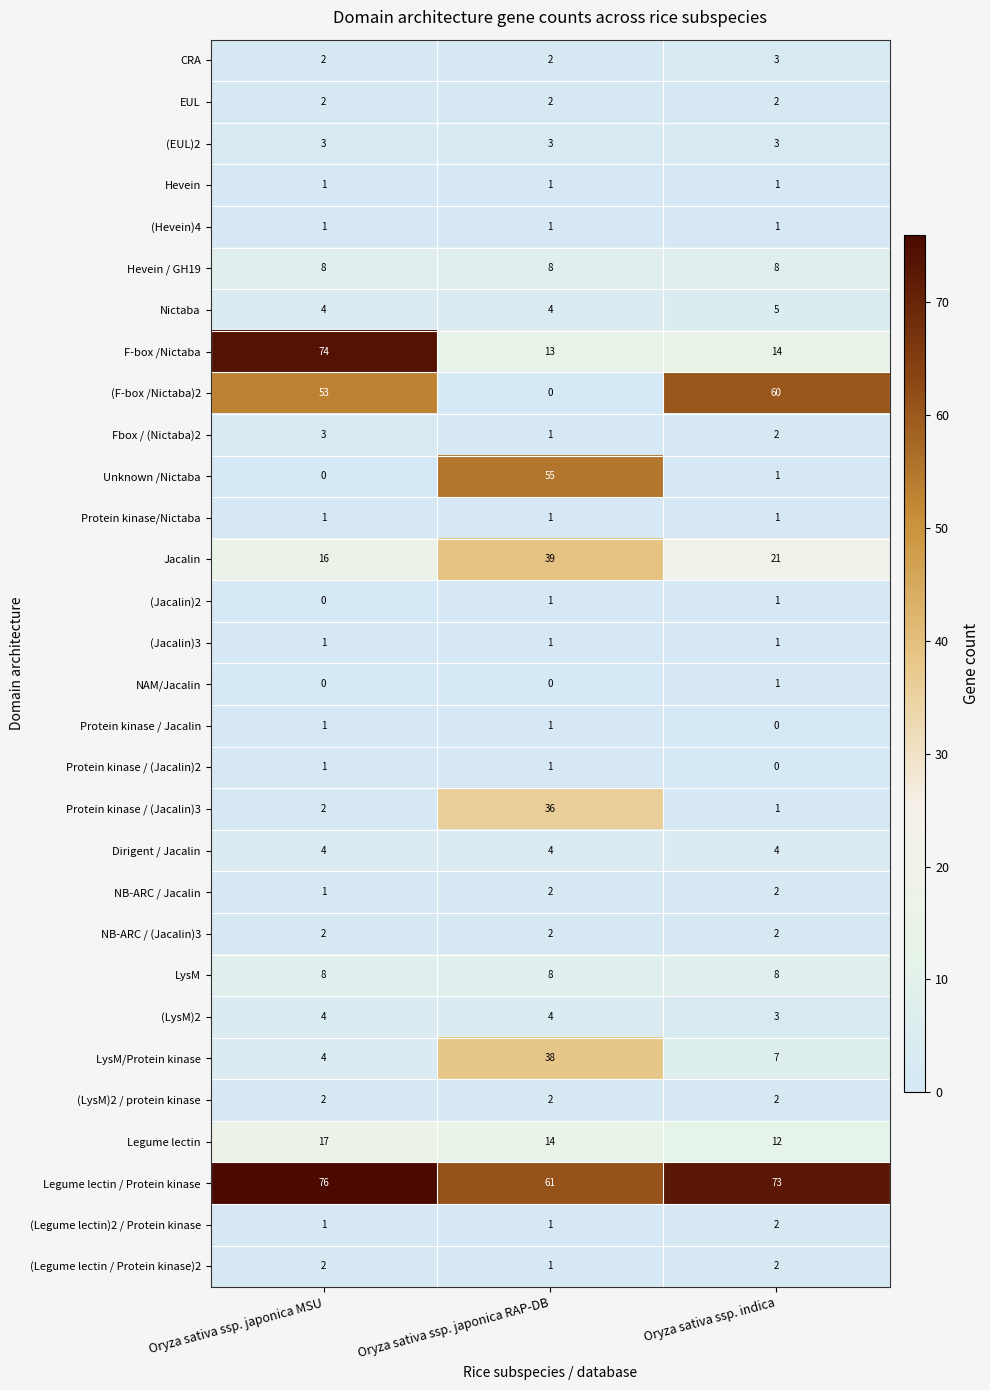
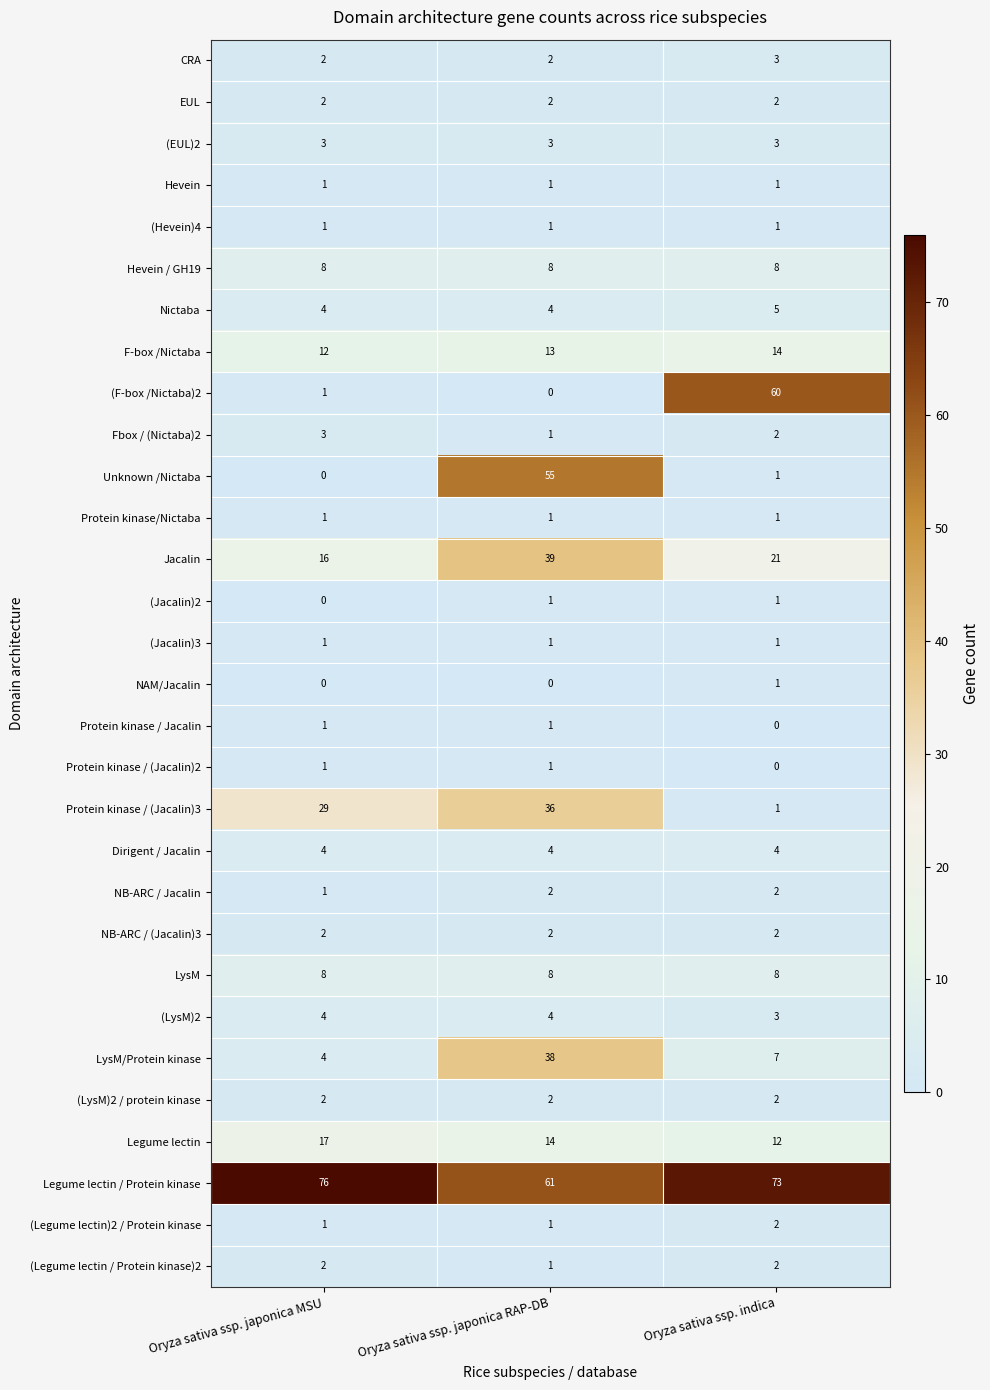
  {
    "CRA": {
      "Oryza sativa ssp. japonica MSU": 2,
      "Oryza sativa ssp. japonica RAP-DB": 2,
      "Oryza sativa ssp. indica": 3
    },
    "EUL": {
      "Oryza sativa ssp. japonica MSU": 2,
      "Oryza sativa ssp. japonica RAP-DB": 2,
      "Oryza sativa ssp. indica": 2
    },
    "(EUL)2": {
      "Oryza sativa ssp. japonica MSU": 3,
      "Oryza sativa ssp. japonica RAP-DB": 3,
      "Oryza sativa ssp. indica": 3
    },
    "Hevein": {
      "Oryza sativa ssp. japonica MSU": 1,
      "Oryza sativa ssp. japonica RAP-DB": 1,
      "Oryza sativa ssp. indica": 1
    },
    "(Hevein)4": {
      "Oryza sativa ssp. japonica MSU": 1,
      "Oryza sativa ssp. japonica RAP-DB": 1,
      "Oryza sativa ssp. indica": 1
    },
    "Hevein / GH19": {
      "Oryza sativa ssp. japonica MSU": 8,
      "Oryza sativa ssp. japonica RAP-DB": 8,
      "Oryza sativa ssp. indica": 8
    },
    "Nictaba": {
      "Oryza sativa ssp. japonica MSU": 4,
      "Oryza sativa ssp. japonica RAP-DB": 4,
      "Oryza sativa ssp. indica": 5
    },
    "F-box /Nictaba": {
-     "Oryza sativa ssp. japonica MSU": 74,
+     "Oryza sativa ssp. japonica MSU": 12,
      "Oryza sativa ssp. japonica RAP-DB": 13,
      "Oryza sativa ssp. indica": 14
    },
    "(F-box /Nictaba)2": {
-     "Oryza sativa ssp. japonica MSU": 53,
+     "Oryza sativa ssp. japonica MSU": 1,
      "Oryza sativa ssp. japonica RAP-DB": 0,
      "Oryza sativa ssp. indica": 60
    },
    "Fbox / (Nictaba)2": {
      "Oryza sativa ssp. japonica MSU": 3,
      "Oryza sativa ssp. japonica RAP-DB": 1,
      "Oryza sativa ssp. indica": 2
    },
    "Unknown /Nictaba": {
      "Oryza sativa ssp. japonica MSU": 0,
      "Oryza sativa ssp. japonica RAP-DB": 55,
      "Oryza sativa ssp. indica": 1
    },
    "Protein kinase/Nictaba": {
      "Oryza sativa ssp. japonica MSU": 1,
      "Oryza sativa ssp. japonica RAP-DB": 1,
      "Oryza sativa ssp. indica": 1
    },
    "Jacalin": {
      "Oryza sativa ssp. japonica MSU": 16,
      "Oryza sativa ssp. japonica RAP-DB": 39,
      "Oryza sativa ssp. indica": 21
    },
    "(Jacalin)2": {
      "Oryza sativa ssp. japonica MSU": 0,
      "Oryza sativa ssp. japonica RAP-DB": 1,
      "Oryza sativa ssp. indica": 1
    },
    "(Jacalin)3": {
      "Oryza sativa ssp. japonica MSU": 1,
      "Oryza sativa ssp. japonica RAP-DB": 1,
      "Oryza sativa ssp. indica": 1
    },
    "NAM/Jacalin": {
      "Oryza sativa ssp. japonica MSU": 0,
      "Oryza sativa ssp. japonica RAP-DB": 0,
      "Oryza sativa ssp. indica": 1
    },
    "Protein kinase / Jacalin": {
      "Oryza sativa ssp. japonica MSU": 1,
      "Oryza sativa ssp. japonica RAP-DB": 1,
      "Oryza sativa ssp. indica": 0
    },
    "Protein kinase / (Jacalin)2": {
      "Oryza sativa ssp. japonica MSU": 1,
      "Oryza sativa ssp. japonica RAP-DB": 1,
      "Oryza sativa ssp. indica": 0
    },
    "Protein kinase / (Jacalin)3": {
-     "Oryza sativa ssp. japonica MSU": 2,
+     "Oryza sativa ssp. japonica MSU": 29,
      "Oryza sativa ssp. japonica RAP-DB": 36,
      "Oryza sativa ssp. indica": 1
    },
    "Dirigent / Jacalin": {
      "Oryza sativa ssp. japonica MSU": 4,
      "Oryza sativa ssp. japonica RAP-DB": 4,
      "Oryza sativa ssp. indica": 4
    },
    "NB-ARC / Jacalin": {
      "Oryza sativa ssp. japonica MSU": 1,
      "Oryza sativa ssp. japonica RAP-DB": 2,
      "Oryza sativa ssp. indica": 2
    },
    "NB-ARC / (Jacalin)3": {
      "Oryza sativa ssp. japonica MSU": 2,
      "Oryza sativa ssp. japonica RAP-DB": 2,
      "Oryza sativa ssp. indica": 2
    },
    "LysM": {
      "Oryza sativa ssp. japonica MSU": 8,
      "Oryza sativa ssp. japonica RAP-DB": 8,
      "Oryza sativa ssp. indica": 8
    },
    "(LysM)2": {
      "Oryza sativa ssp. japonica MSU": 4,
      "Oryza sativa ssp. japonica RAP-DB": 4,
      "Oryza sativa ssp. indica": 3
    },
    "LysM/Protein kinase": {
      "Oryza sativa ssp. japonica MSU": 4,
      "Oryza sativa ssp. japonica RAP-DB": 38,
      "Oryza sativa ssp. indica": 7
    },
    "(LysM)2 / protein kinase": {
      "Oryza sativa ssp. japonica MSU": 2,
      "Oryza sativa ssp. japonica RAP-DB": 2,
      "Oryza sativa ssp. indica": 2
    },
    "Legume lectin": {
      "Oryza sativa ssp. japonica MSU": 17,
      "Oryza sativa ssp. japonica RAP-DB": 14,
      "Oryza sativa ssp. indica": 12
    },
    "Legume lectin / Protein kinase": {
      "Oryza sativa ssp. japonica MSU": 76,
      "Oryza sativa ssp. japonica RAP-DB": 61,
      "Oryza sativa ssp. indica": 73
    },
    "(Legume lectin)2 / Protein kinase": {
      "Oryza sativa ssp. japonica MSU": 1,
      "Oryza sativa ssp. japonica RAP-DB": 1,
      "Oryza sativa ssp. indica": 2
    },
    "(Legume lectin / Protein kinase)2": {
      "Oryza sativa ssp. japonica MSU": 2,
      "Oryza sativa ssp. japonica RAP-DB": 1,
      "Oryza sativa ssp. indica": 2
    }
  }
